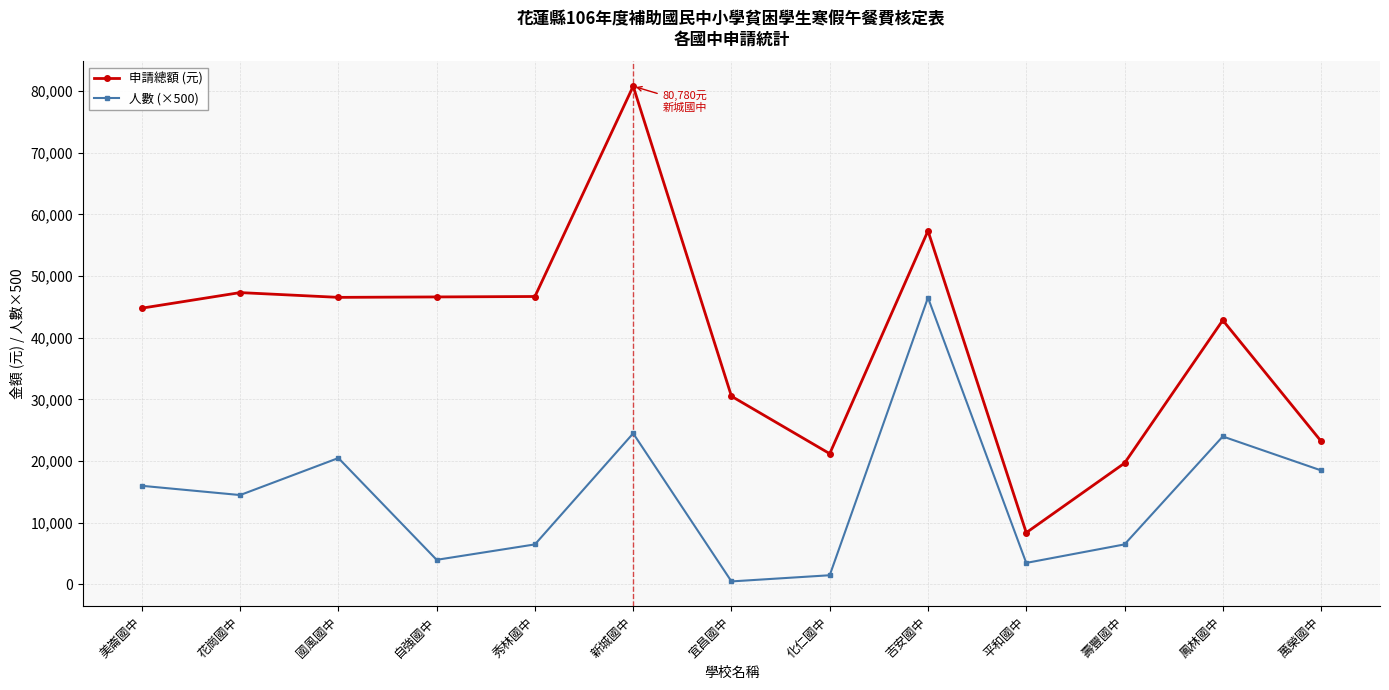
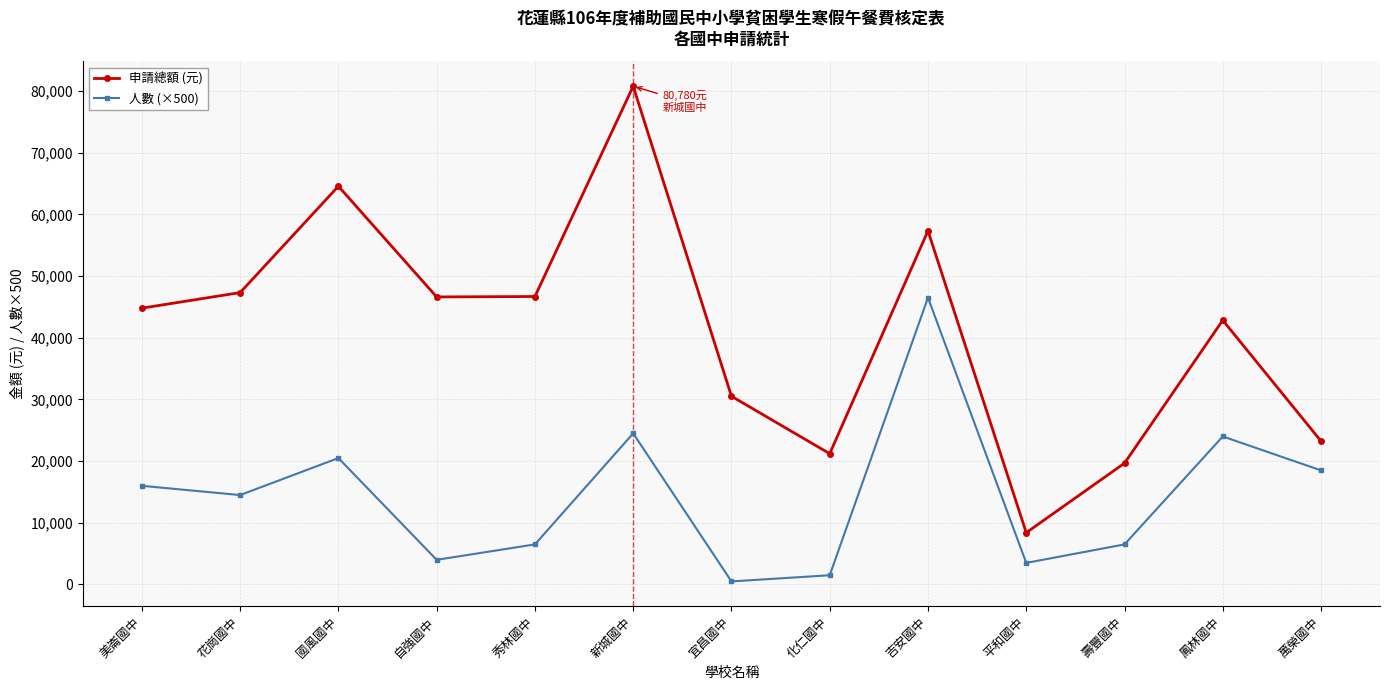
  {
    "申請總額 (元)": {
      "美崙國中": "45,000",
      "花崗國中": "47,000",
-     "國風國中": "47,000",
+     "國風國中": "65,000",
      "自強國中": "47,000",
      "秀林國中": "47,000",
      "宜昌國中": "31,000",
      "化仁國中": "21,000",
      "吉安國中": "57,000",
      "平和國中": "8,000",
      "壽豐國中": "20,000",
      "鳳林國中": "43,000",
      "萬榮國中": "23,000"
    },
    "人數 (×500)": {
      "美崙國中": "16,000",
      "花崗國中": "15,000",
      "國風國中": "21,000",
      "自強國中": "4,000",
      "秀林國中": "7,000",
      "新城國中": "25,000",
      "宜昌國中": "1,000",
      "化仁國中": "2,000",
      "吉安國中": "47,000",
      "平和國中": "4,000",
      "壽豐國中": "7,000",
      "鳳林國中": "24,000",
      "萬榮國中": "19,000"
    }
  }
